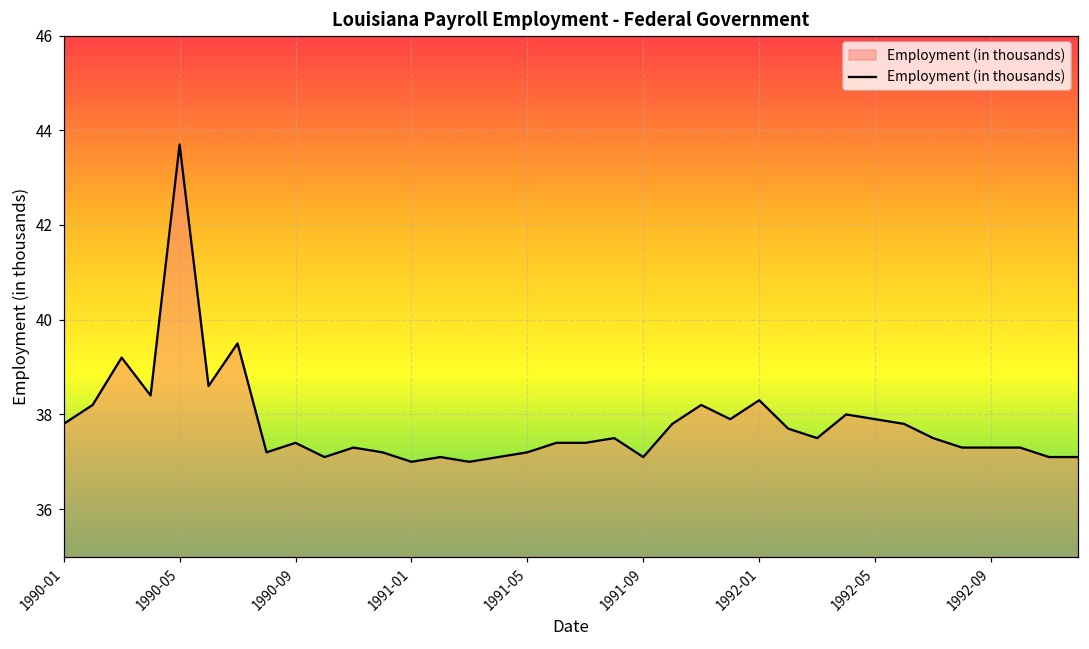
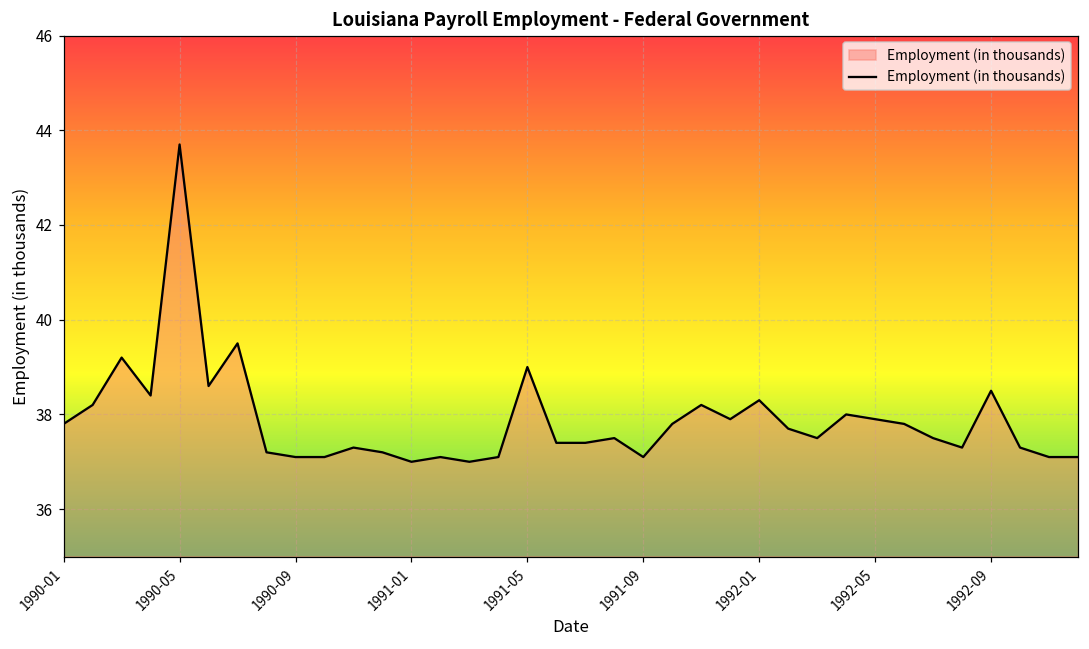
  {
    "1990-01": 37.8,
    "1990-05": 43.7,
-   "1990-09": 37.4,
+   "1990-09": 37.1,
    "1991-01": 37.0,
-   "1991-05": 37.2,
+   "1991-05": 39.0,
    "1991-09": 37.1,
    "1992-01": 38.3,
    "1992-05": 37.9,
-   "1992-09": 37.3
+   "1992-09": 38.5
  }
